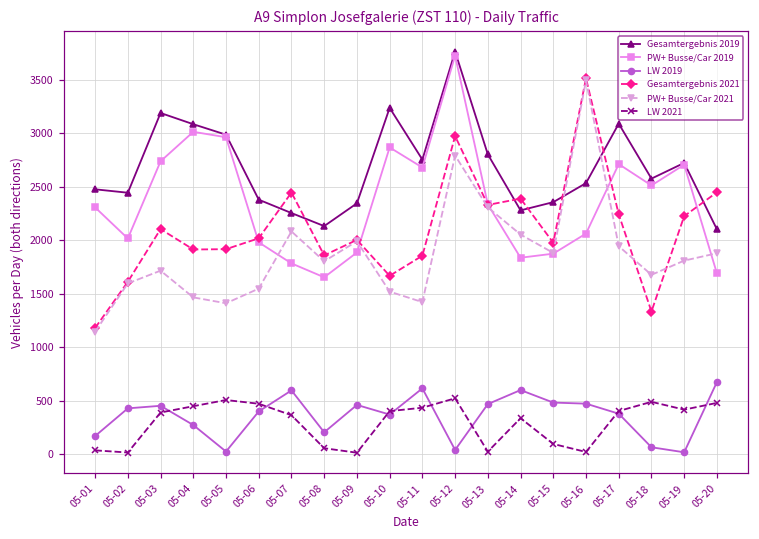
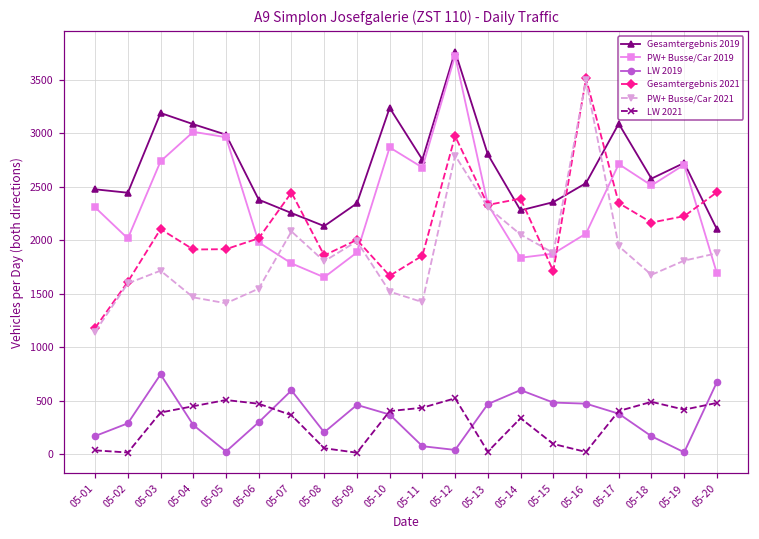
  {
    "LW 2019": {
      "05-01": 200,
-     "05-02": 400,
-     "05-03": 500,
+     "05-02": 300,
+     "05-03": 700,
      "05-04": 300,
      "05-05": 0,
-     "05-06": 400,
+     "05-06": 300,
      "05-07": 600,
      "05-08": 200,
      "05-09": 500,
      "05-10": 400,
-     "05-11": 600,
+     "05-11": 100,
      "05-12": 0,
      "05-13": 500,
      "05-14": 600,
      "05-15": 500,
      "05-16": 500,
-     "05-18": 100,
+     "05-18": 200,
      "05-19": 0,
      "05-20": 700
    },
    "Gesamtergebnis 2021": {
      "05-01": 1200,
      "05-03": 2100,
      "05-04": 1900,
      "05-05": 1900,
      "05-06": 2000,
      "05-07": 2400,
      "05-08": 1900,
      "05-10": 1700,
      "05-11": 1900,
      "05-12": 3000,
      "05-14": 2400,
-     "05-15": 2000,
-     "05-17": 2200,
-     "05-18": 1300,
+     "05-15": 1700,
+     "05-17": 2300,
+     "05-18": 2200,
      "05-19": 2200,
      "05-20": 2400
    }
  }
